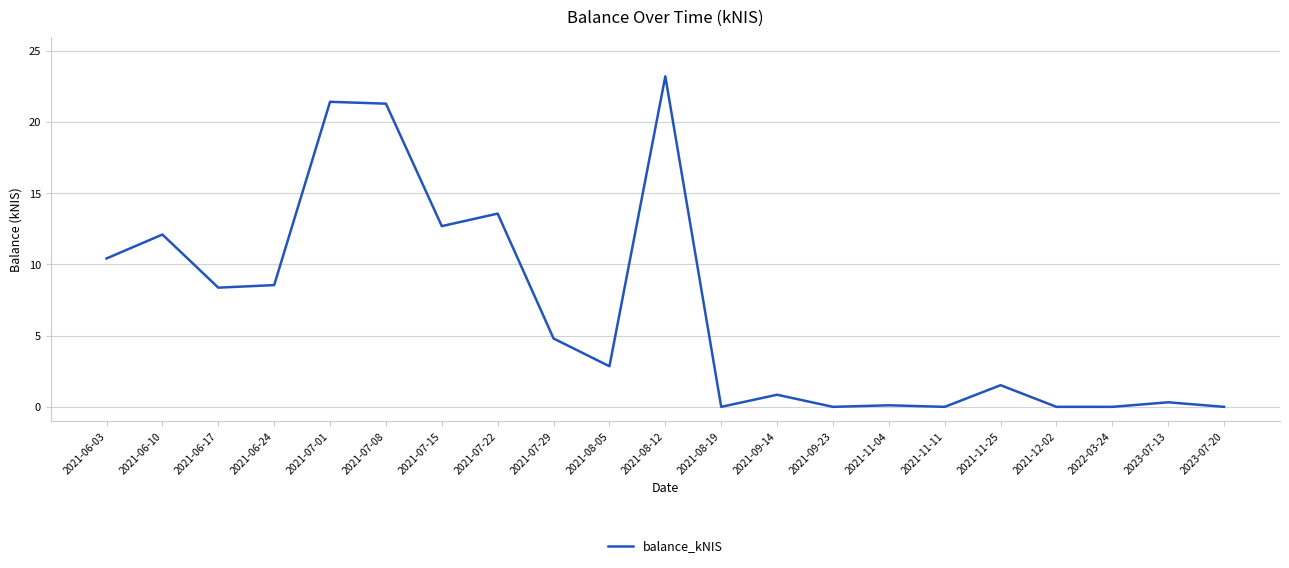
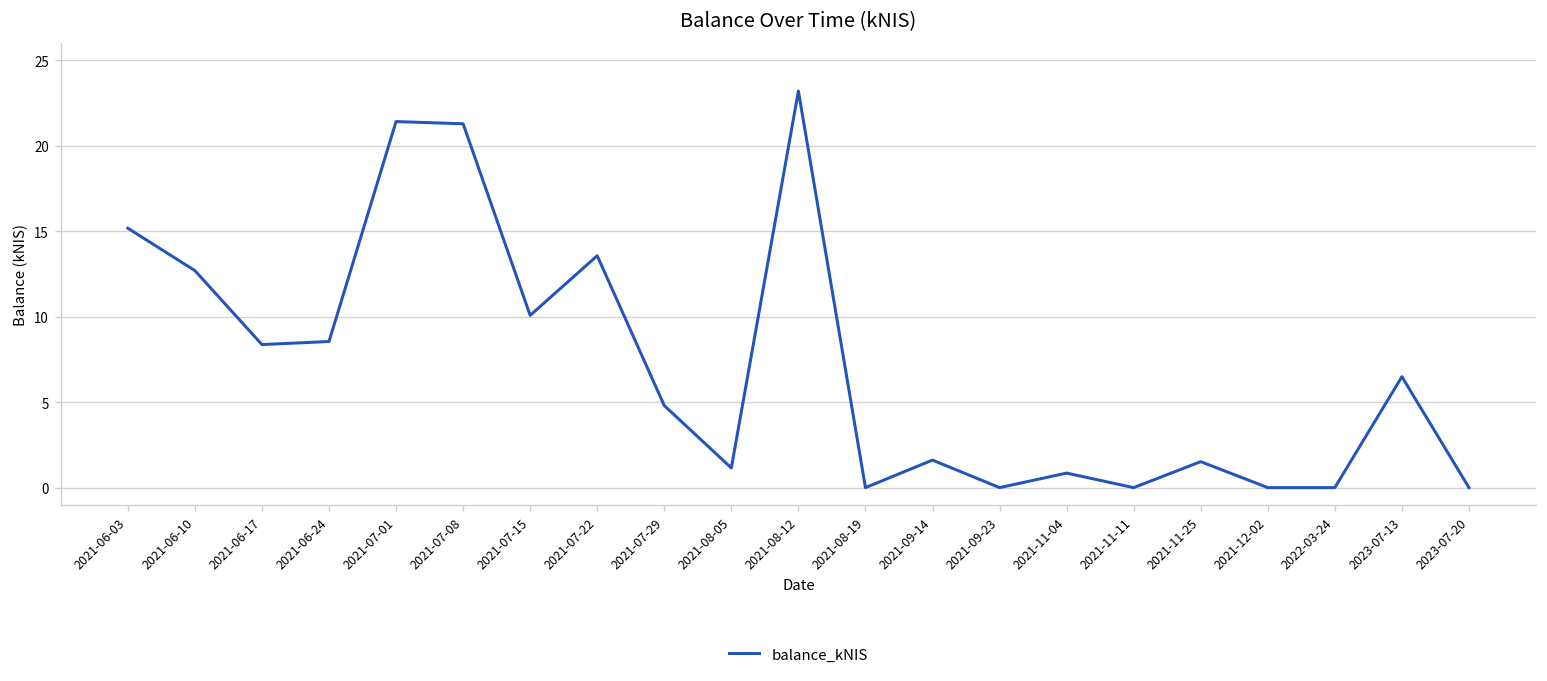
  {
-   "2021-06-03": 10.4,
-   "2021-06-10": 12.1,
+   "2021-06-03": 15.2,
+   "2021-06-10": 12.7,
    "2021-06-17": 8.4,
    "2021-06-24": 8.6,
    "2021-07-01": 21.4,
    "2021-07-08": 21.3,
-   "2021-07-15": 12.7,
+   "2021-07-15": 10.1,
    "2021-07-22": 13.6,
    "2021-07-29": 4.8,
-   "2021-08-05": 2.9,
+   "2021-08-05": 1.2,
    "2021-08-12": 23.2,
    "2021-08-19": 0.0,
-   "2021-09-14": 0.9,
+   "2021-09-14": 1.6,
    "2021-09-23": 0.0,
-   "2021-11-04": 0.1,
+   "2021-11-04": 0.9,
    "2021-11-11": 0.0,
    "2021-11-25": 1.5,
    "2021-12-02": 0.0,
    "2022-03-24": 0.0,
-   "2023-07-13": 0.3,
+   "2023-07-13": 6.5,
    "2023-07-20": 0.0
  }
